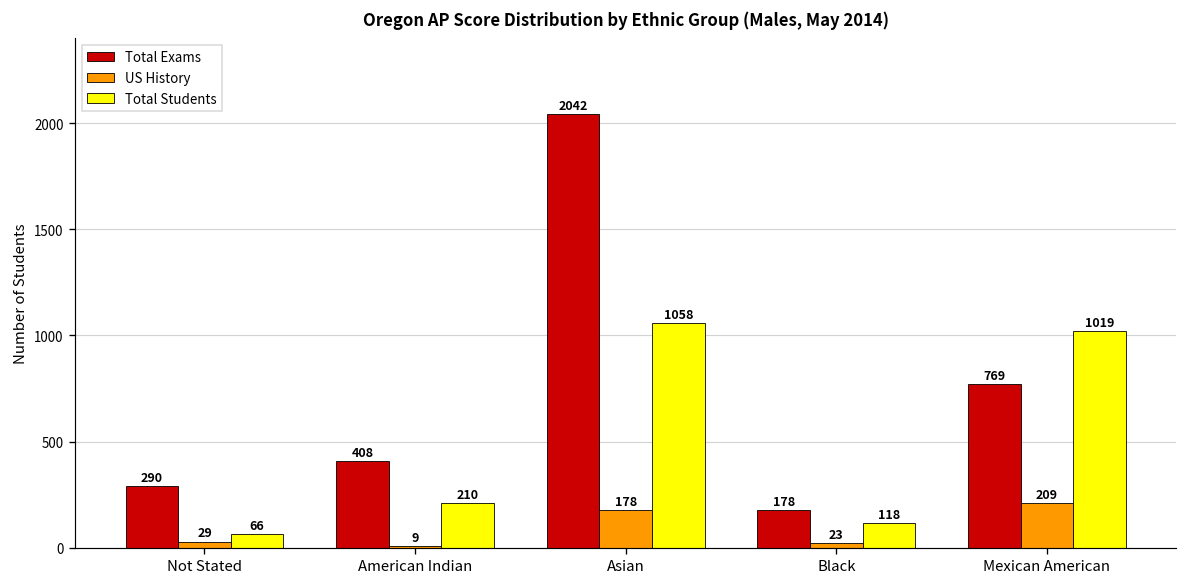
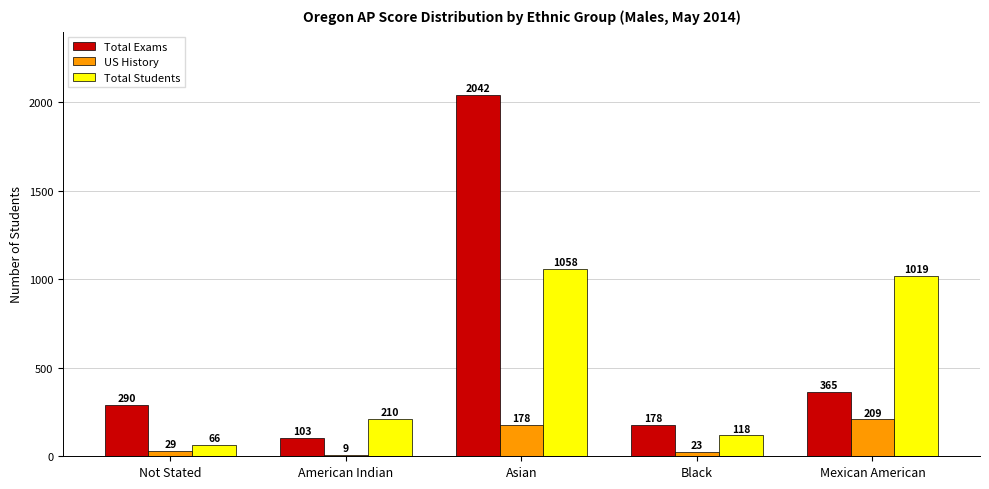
  {
    "Total Exams": {
      "Not Stated": 290,
-     "American Indian": 408,
+     "American Indian": 103,
      "Asian": 2042,
      "Black": 178,
-     "Mexican American": 769
+     "Mexican American": 365
    },
    "US History": {
      "Not Stated": 29,
      "American Indian": 9,
      "Asian": 178,
      "Black": 23,
      "Mexican American": 209
    },
    "Total Students": {
      "Not Stated": 66,
      "American Indian": 210,
      "Asian": 1058,
      "Black": 118,
      "Mexican American": 1019
    }
  }
